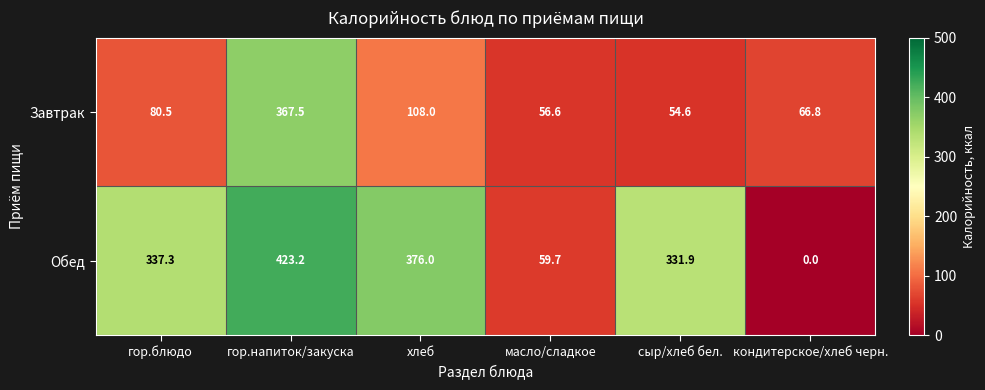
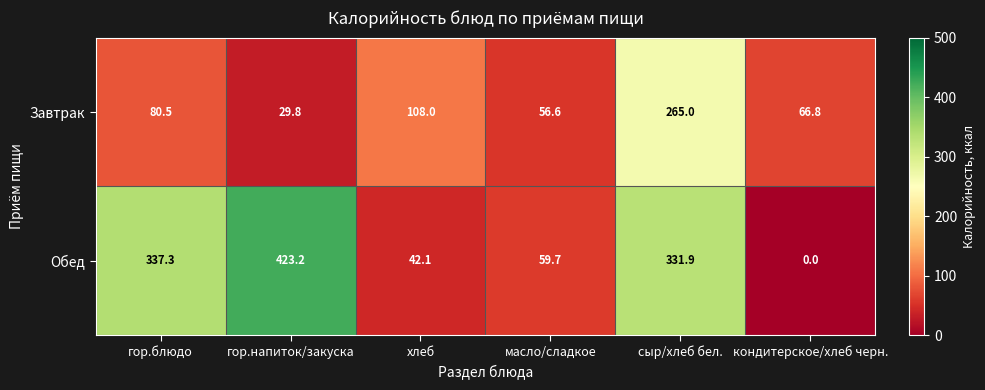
  {
    "Завтрак": {
      "гор.блюдо": 80.5,
-     "гор.напиток/закуска": 367.5,
+     "гор.напиток/закуска": 29.8,
      "хлеб": 108.0,
      "масло/сладкое": 56.6,
-     "сыр/хлеб бел.": 54.6,
+     "сыр/хлеб бел.": 265.0,
      "кондитерское/хлеб черн.": 66.8
    },
    "Обед": {
      "гор.блюдо": 337.3,
      "гор.напиток/закуска": 423.2,
-     "хлеб": 376.0,
+     "хлеб": 42.1,
      "масло/сладкое": 59.7,
      "сыр/хлеб бел.": 331.9,
      "кондитерское/хлеб черн.": 0.0
    }
  }
